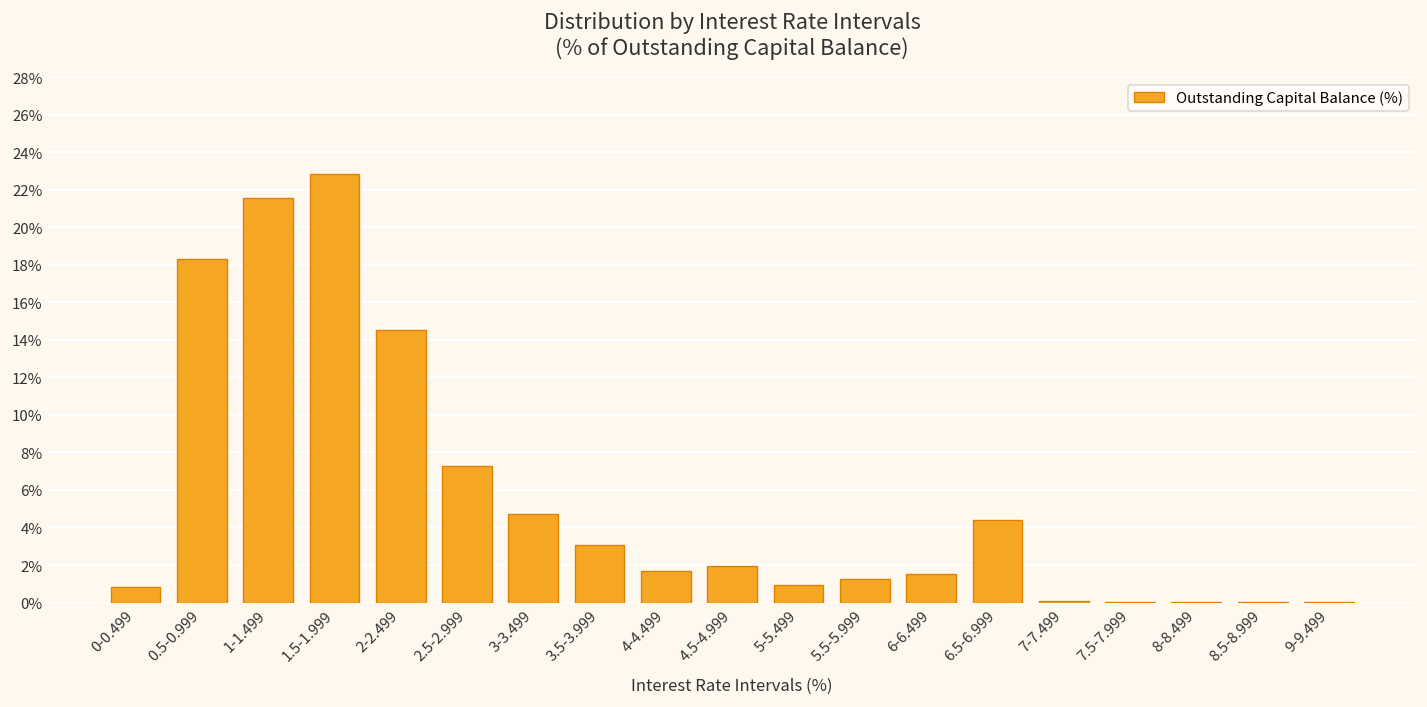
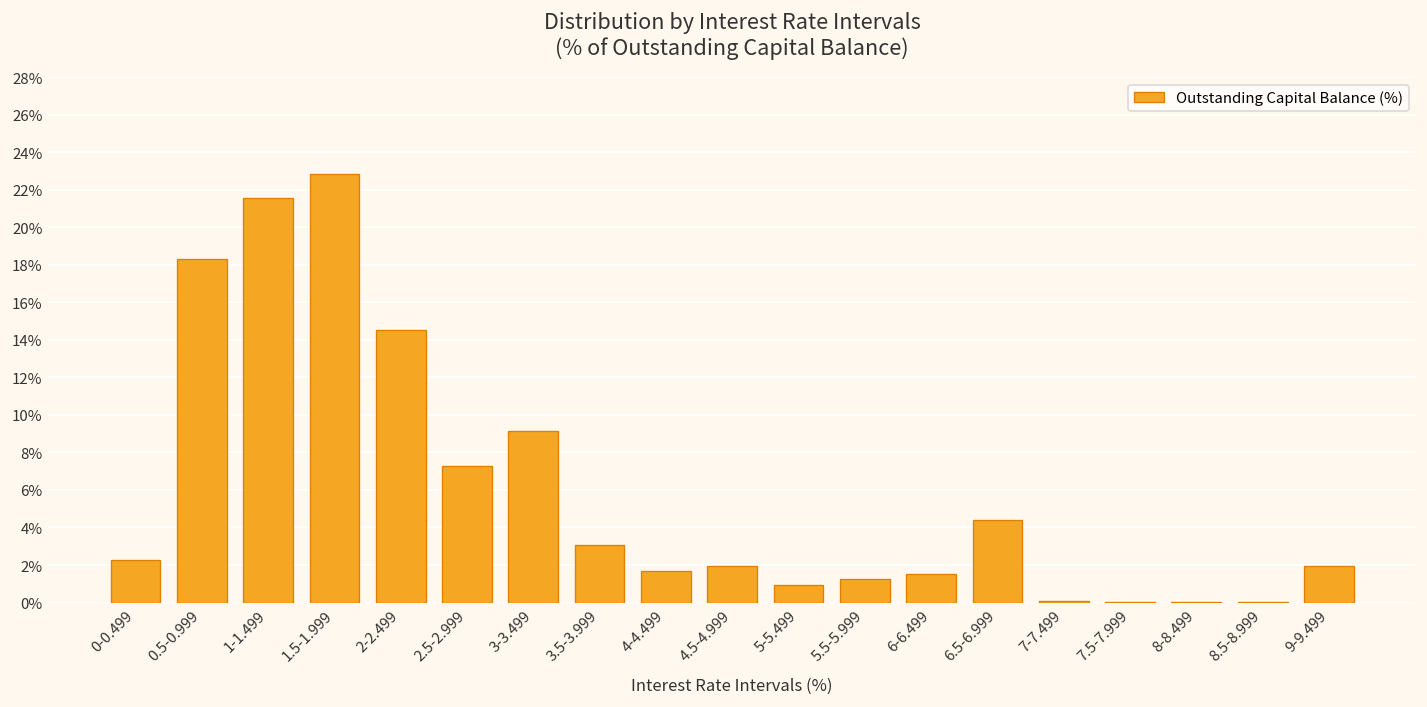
  {
-   "0-0.499": "0.8%",
+   "0-0.499": "2.3%",
    "0.5-0.999": "18.3%",
    "1-1.499": "21.5%",
    "1.5-1.999": "22.9%",
    "2-2.499": "14.5%",
    "2.5-2.999": "7.3%",
-   "3-3.499": "4.7%",
+   "3-3.499": "9.2%",
    "3.5-3.999": "3.1%",
    "4-4.499": "1.7%",
    "4.5-4.999": "1.9%",
    "5-5.499": "0.9%",
    "5.5-5.999": "1.3%",
    "6-6.499": "1.5%",
    "6.5-6.999": "4.4%",
-   "9-9.499": "0.0%"
+   "9-9.499": "1.9%"
  }
